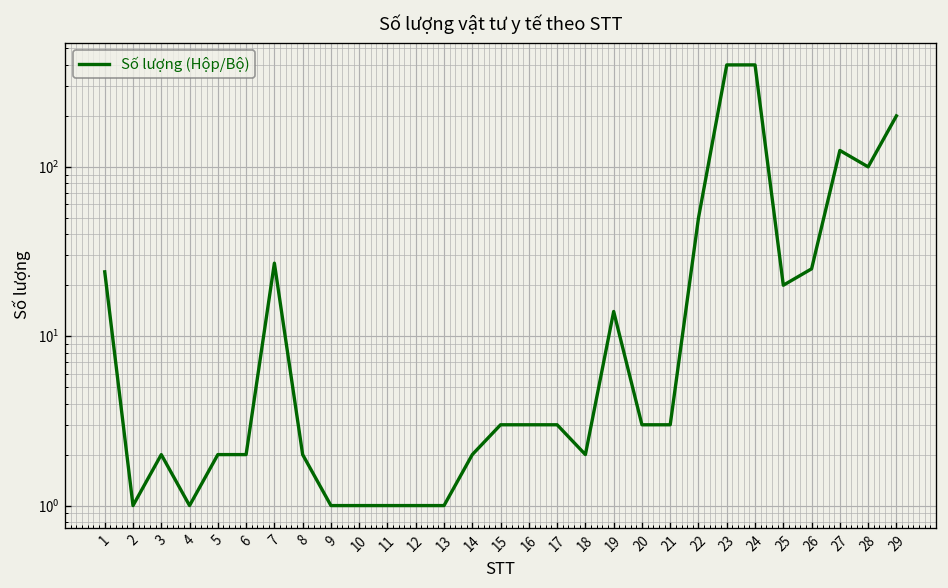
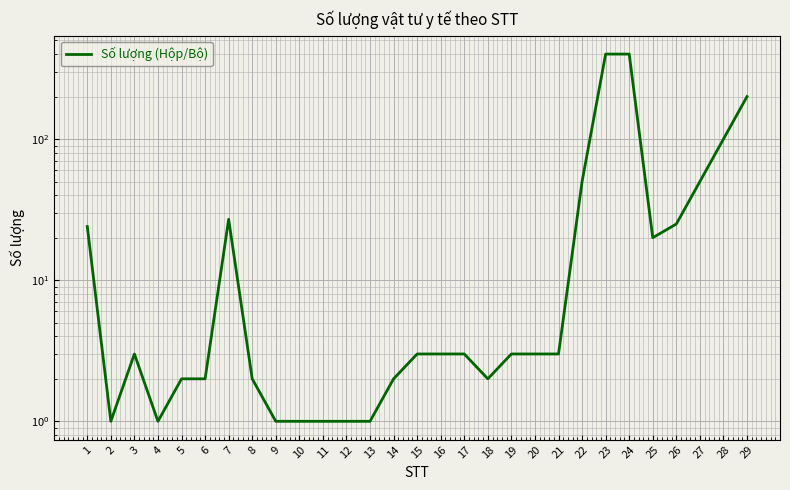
  {
    "1": 24,
    "2": 1,
-   "3": 2,
+   "3": 3,
    "4": 1,
    "5": 2,
    "6": 2,
    "7": 27,
    "8": 2,
    "9": 1,
    "10": 1,
    "11": 1,
    "12": 1,
    "13": 1,
    "14": 2,
    "15": 3,
    "16": 3,
    "17": 3,
    "18": 2,
-   "19": 14,
+   "19": 3,
    "20": 3,
    "21": 3,
    "22": 50,
    "23": 400,
    "24": 400,
    "25": 20,
    "26": 25,
-   "27": 130,
+   "27": 50,
    "28": 100,
    "29": 200
  }
